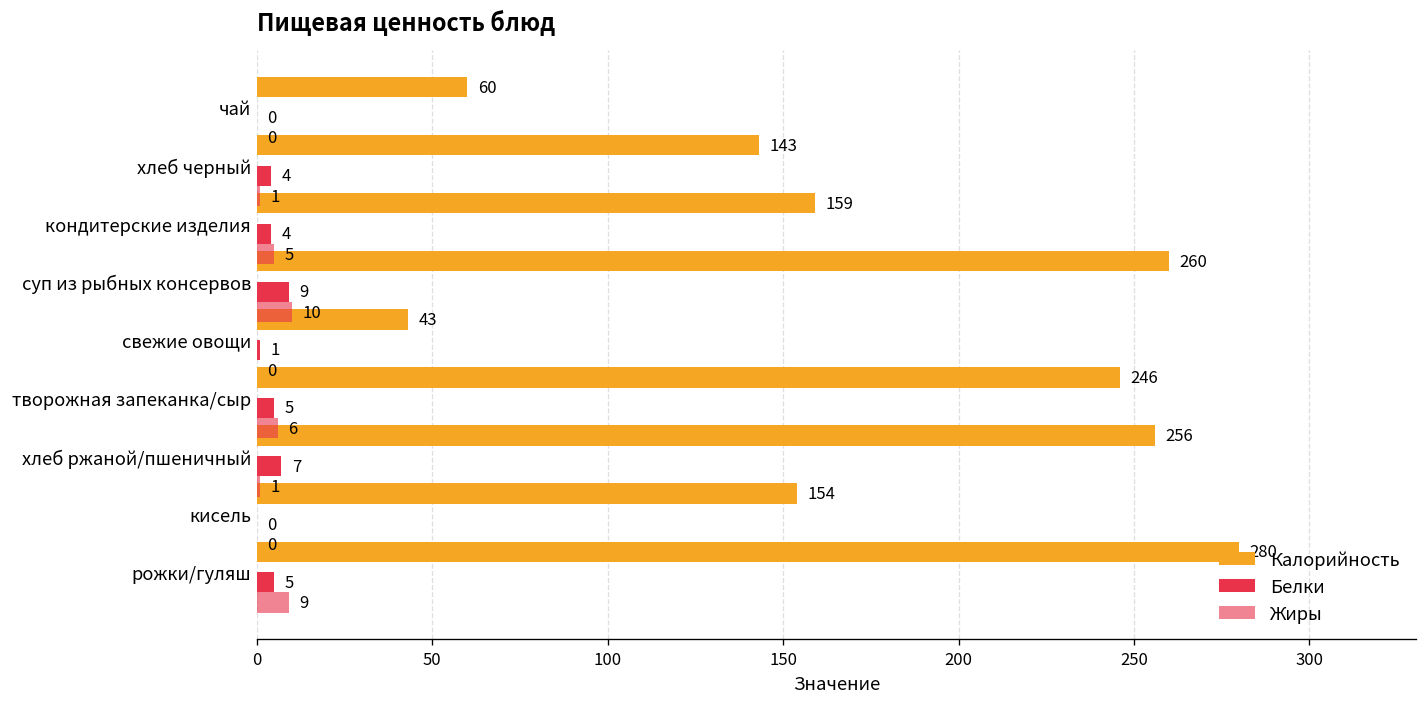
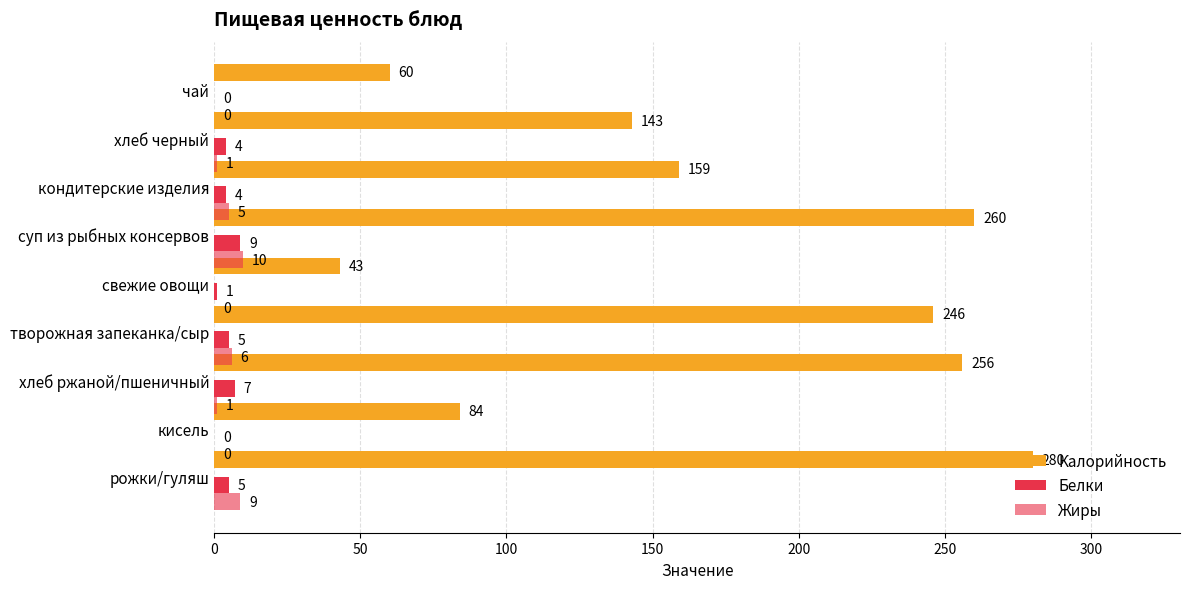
  {
    "Калорийность": {
      "чай": 60,
      "хлеб черный": 143,
      "кондитерские изделия": 159,
      "суп из рыбных консервов": 260,
      "свежие овощи": 43,
      "творожная запеканка/сыр": 246,
      "хлеб ржаной/пшеничный": 256,
-     "кисель": 154,
+     "кисель": 84,
      "рожки/гуляш": 280
    }
  }
